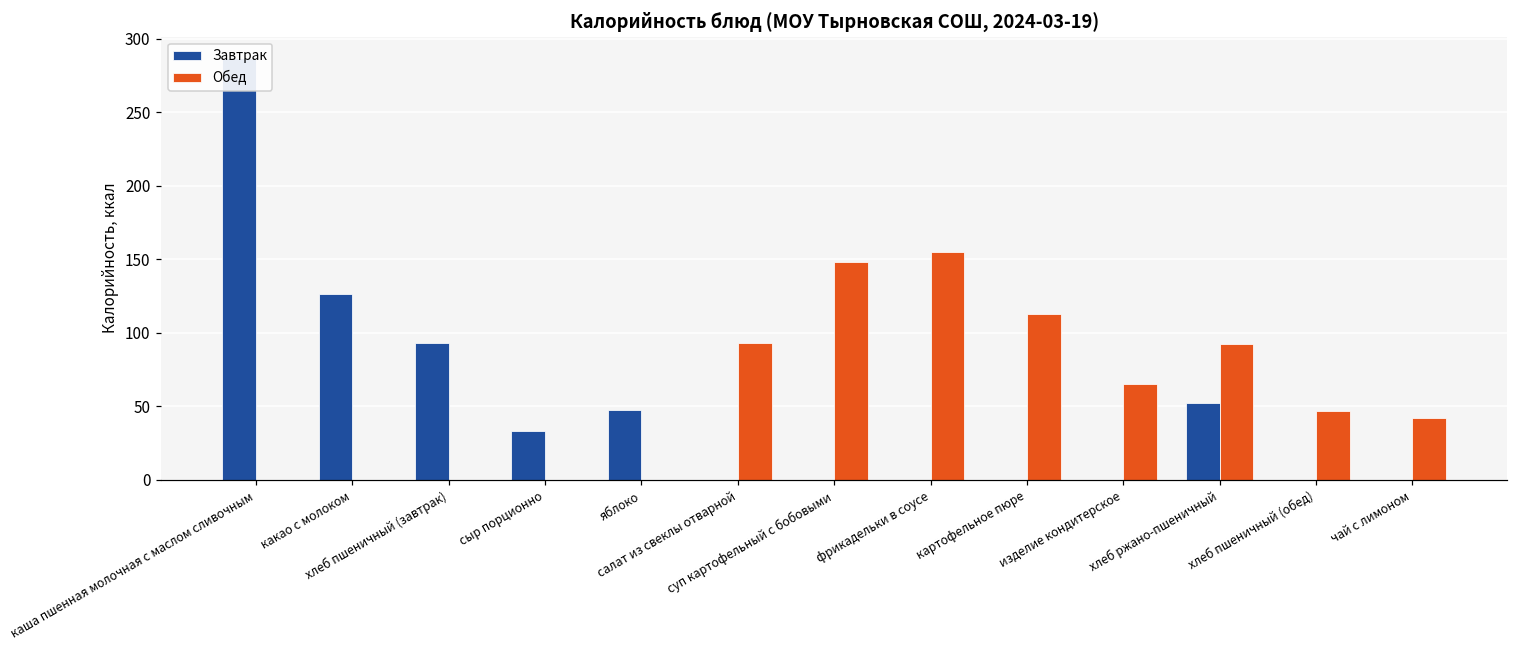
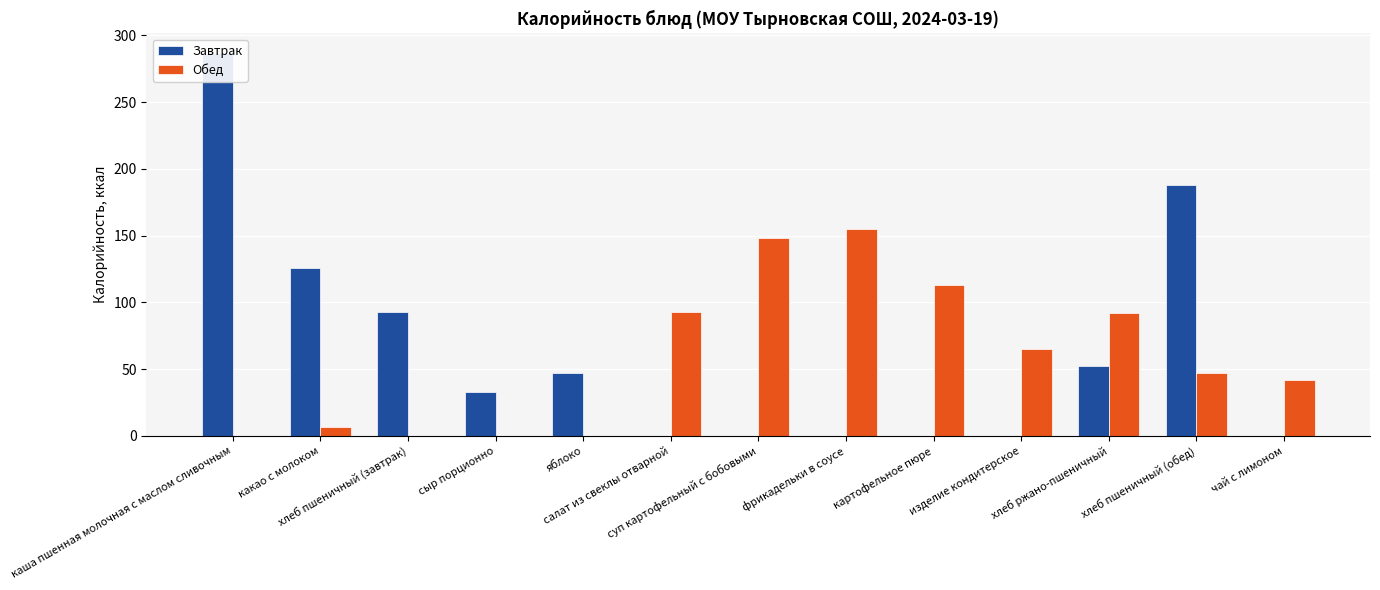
  {
    "Завтрак": {
      "какао с молоком": 126,
      "хлеб пшеничный (завтрак)": 93,
      "сыр порционно": 33,
      "яблоко": 47,
      "салат из свеклы отварной": 0,
      "суп картофельный с бобовыми": 0,
      "фрикадельки в соусе": 0,
      "картофельное пюре": 0,
      "изделие кондитерское": 0,
      "хлеб ржано-пшеничный": 52,
-     "хлеб пшеничный (обед)": 0,
+     "хлеб пшеничный (обед)": 188,
      "чай с лимоном": 0
    },
    "Обед": {
      "каша пшенная молочная с маслом сливочным": 0,
-     "какао с молоком": 0,
+     "какао с молоком": 7,
      "хлеб пшеничный (завтрак)": 0,
      "сыр порционно": 0,
      "яблоко": 0,
      "салат из свеклы отварной": 93,
      "суп картофельный с бобовыми": 148,
      "фрикадельки в соусе": 155,
      "картофельное пюре": 113,
      "изделие кондитерское": 65,
      "хлеб ржано-пшеничный": 92,
      "хлеб пшеничный (обед)": 47,
      "чай с лимоном": 42
    }
  }
